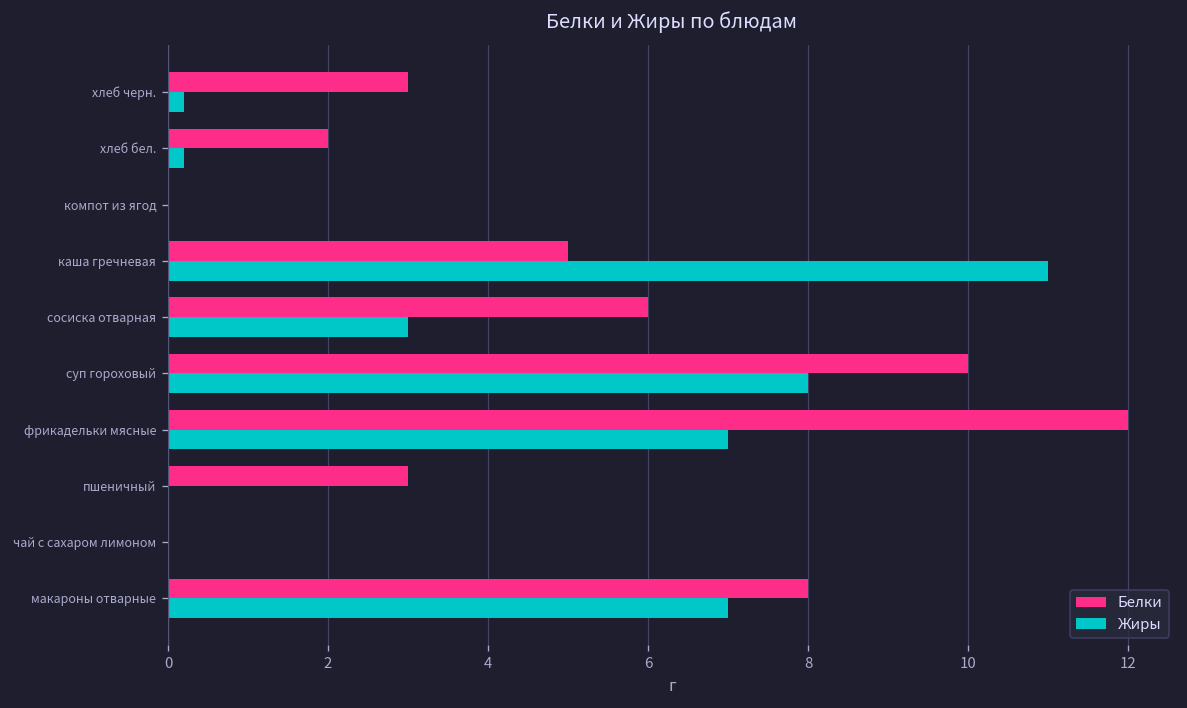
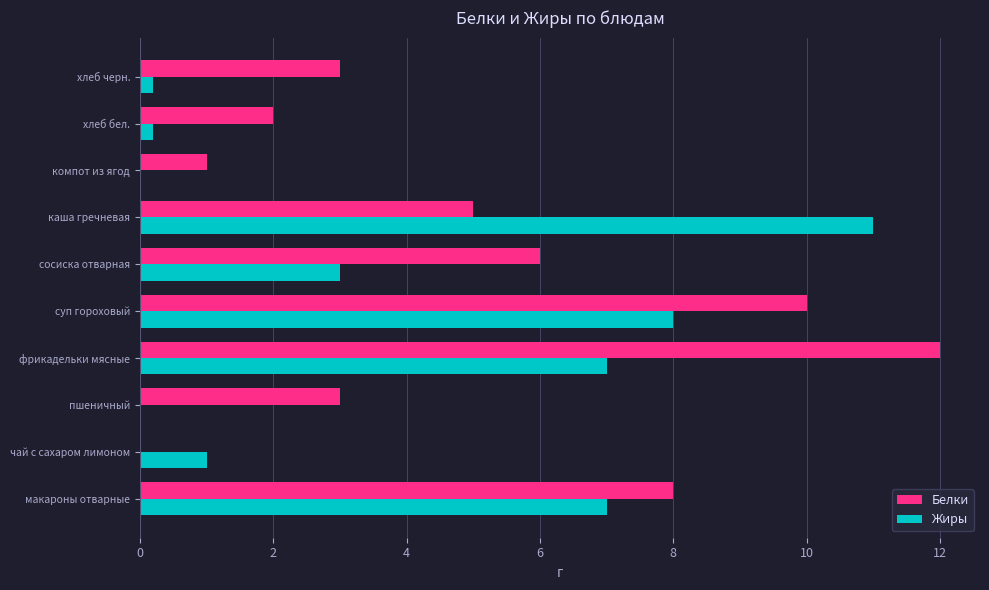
  {
    "Белки": {
      "хлеб черн.": 3,
      "хлеб бел.": 2,
-     "компот из ягод": 0,
+     "компот из ягод": 1,
      "каша гречневая": 5,
      "сосиска отварная": 6,
      "суп гороховый": 10,
      "фрикадельки мясные": 12,
      "пшеничный": 3,
      "чай с сахаром лимоном": 0,
      "макароны отварные": 8
    },
    "Жиры": {
      "хлеб черн.": 0.2,
      "хлеб бел.": 0.2,
      "компот из ягод": 0,
      "каша гречневая": 11,
      "сосиска отварная": 3,
      "суп гороховый": 8,
      "фрикадельки мясные": 7,
      "пшеничный": 0,
-     "чай с сахаром лимоном": 0,
+     "чай с сахаром лимоном": 1,
      "макароны отварные": 7
    }
  }
